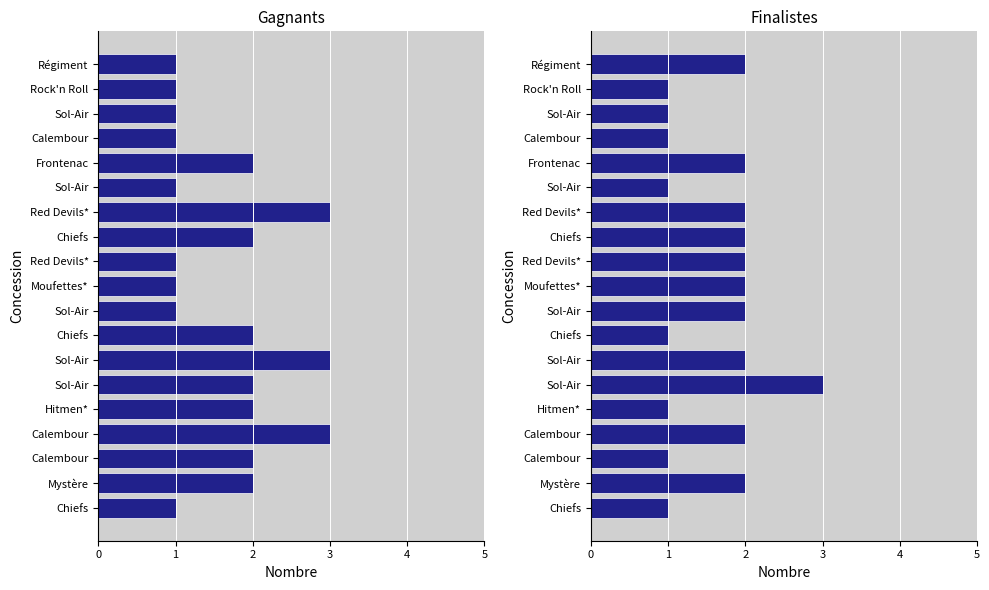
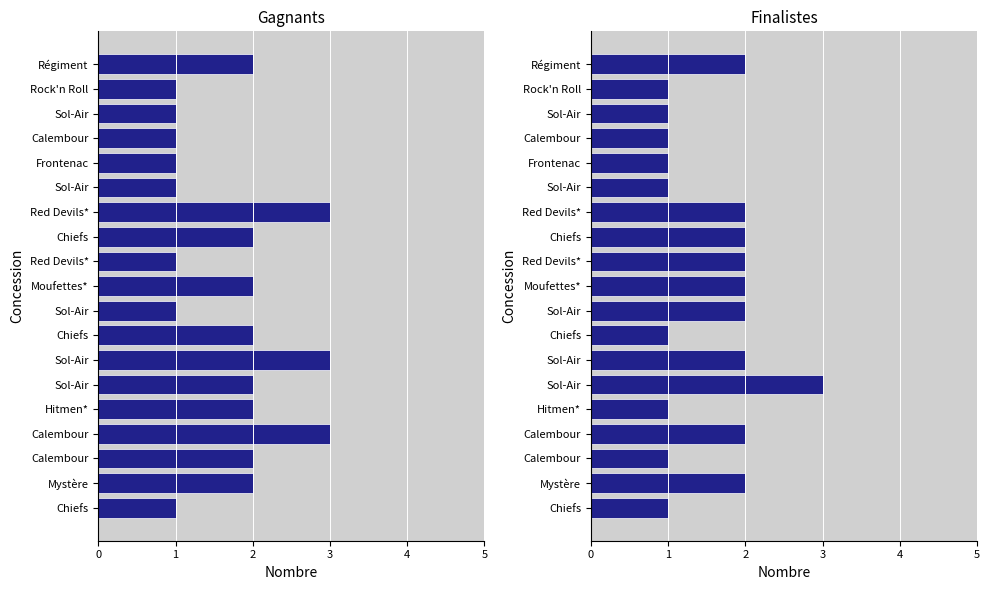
  {
    "Gagnants": {
-     "Régiment": 1,
+     "Régiment": 2,
      "Rock'n Roll": 1,
-     "Frontenac": 2,
-     "Moufettes*": 1,
+     "Frontenac": 1,
+     "Moufettes*": 2,
      "Hitmen*": 2,
      "Mystère": 2
    },
    "Finalistes": {
      "Régiment": 2,
      "Rock'n Roll": 1,
-     "Frontenac": 2,
+     "Frontenac": 1,
      "Moufettes*": 2,
      "Hitmen*": 1,
      "Mystère": 2
    }
  }
